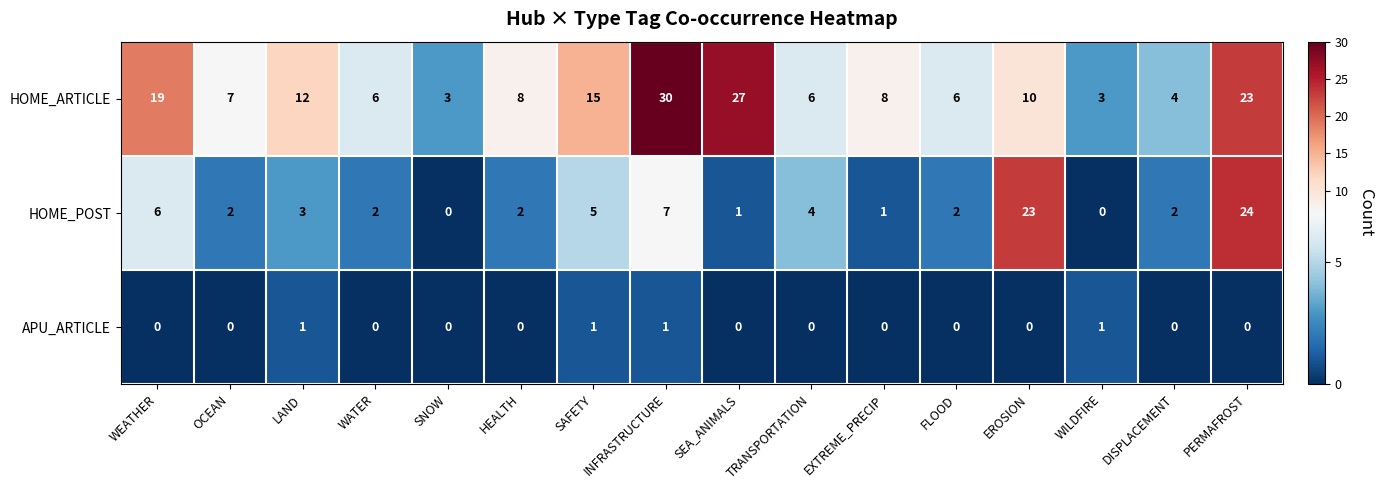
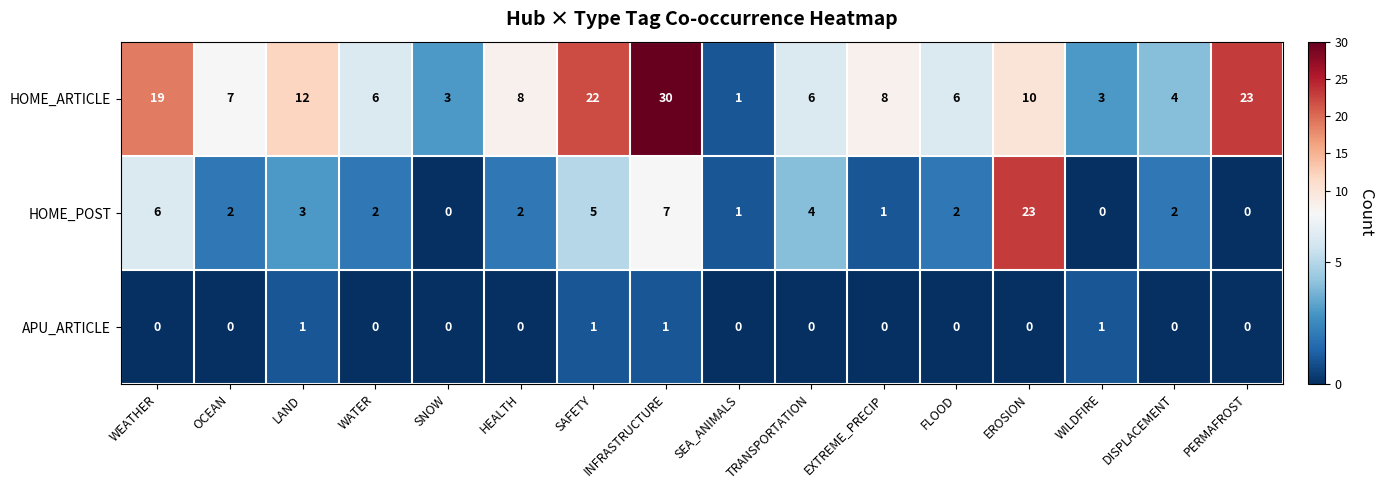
  {
    "HOME_ARTICLE": {
      "WEATHER": 19,
      "OCEAN": 7,
      "LAND": 12,
      "WATER": 6,
      "SNOW": 3,
      "HEALTH": 8,
-     "SAFETY": 15,
+     "SAFETY": 22,
      "INFRASTRUCTURE": 30,
-     "SEA_ANIMALS": 27,
+     "SEA_ANIMALS": 1,
      "TRANSPORTATION": 6,
      "EXTREME_PRECIP": 8,
      "FLOOD": 6,
      "EROSION": 10,
      "WILDFIRE": 3,
      "DISPLACEMENT": 4,
      "PERMAFROST": 23
    },
    "HOME_POST": {
      "WEATHER": 6,
      "OCEAN": 2,
      "LAND": 3,
      "WATER": 2,
      "SNOW": 0,
      "HEALTH": 2,
      "SAFETY": 5,
      "INFRASTRUCTURE": 7,
      "SEA_ANIMALS": 1,
      "TRANSPORTATION": 4,
      "EXTREME_PRECIP": 1,
      "FLOOD": 2,
      "EROSION": 23,
      "WILDFIRE": 0,
      "DISPLACEMENT": 2,
-     "PERMAFROST": 24
+     "PERMAFROST": 0
    },
    "APU_ARTICLE": {
      "WEATHER": 0,
      "OCEAN": 0,
      "LAND": 1,
      "WATER": 0,
      "SNOW": 0,
      "HEALTH": 0,
      "SAFETY": 1,
      "INFRASTRUCTURE": 1,
      "SEA_ANIMALS": 0,
      "TRANSPORTATION": 0,
      "EXTREME_PRECIP": 0,
      "FLOOD": 0,
      "EROSION": 0,
      "WILDFIRE": 1,
      "DISPLACEMENT": 0,
      "PERMAFROST": 0
    }
  }
